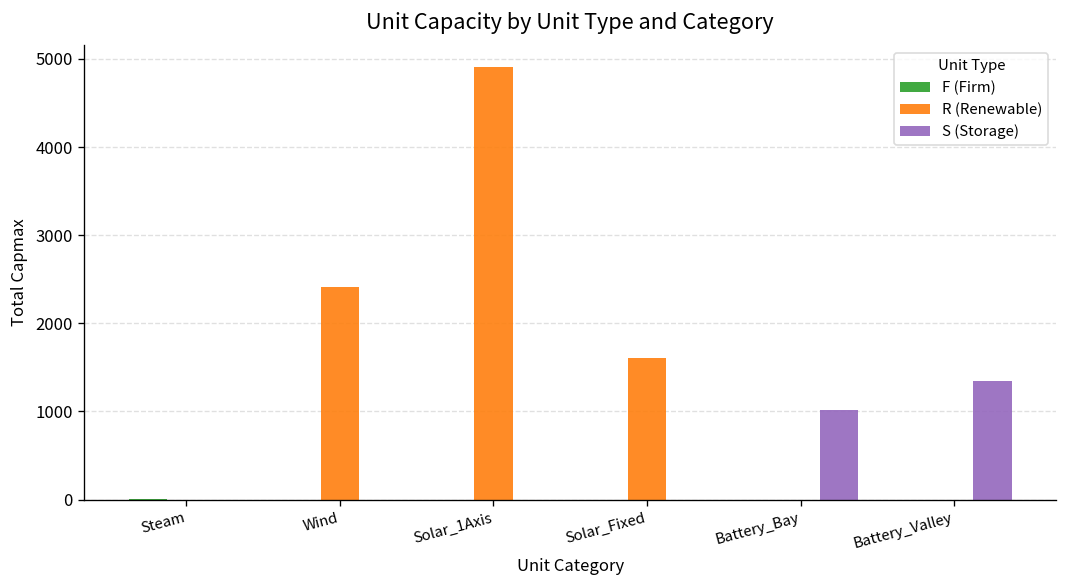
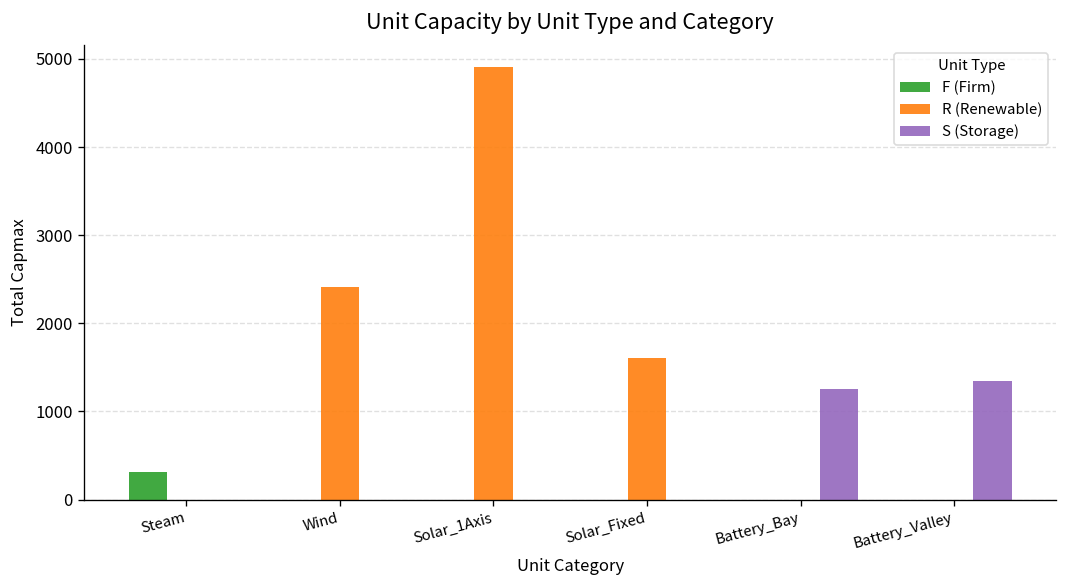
  {
    "F (Firm)": {
-     "Steam": 0,
+     "Steam": 300,
      "Wind": 0,
      "Solar_1Axis": 0,
      "Solar_Fixed": 0,
      "Battery_Bay": 0,
      "Battery_Valley": 0
    },
    "R (Renewable)": {
      "Steam": 0,
      "Wind": 2400,
      "Solar_1Axis": 4900,
      "Solar_Fixed": 1600,
      "Battery_Bay": 0,
      "Battery_Valley": 0
    },
    "S (Storage)": {
      "Steam": 0,
      "Wind": 0,
      "Solar_1Axis": 0,
      "Solar_Fixed": 0,
-     "Battery_Bay": 1000,
+     "Battery_Bay": 1300,
      "Battery_Valley": 1300
    }
  }
